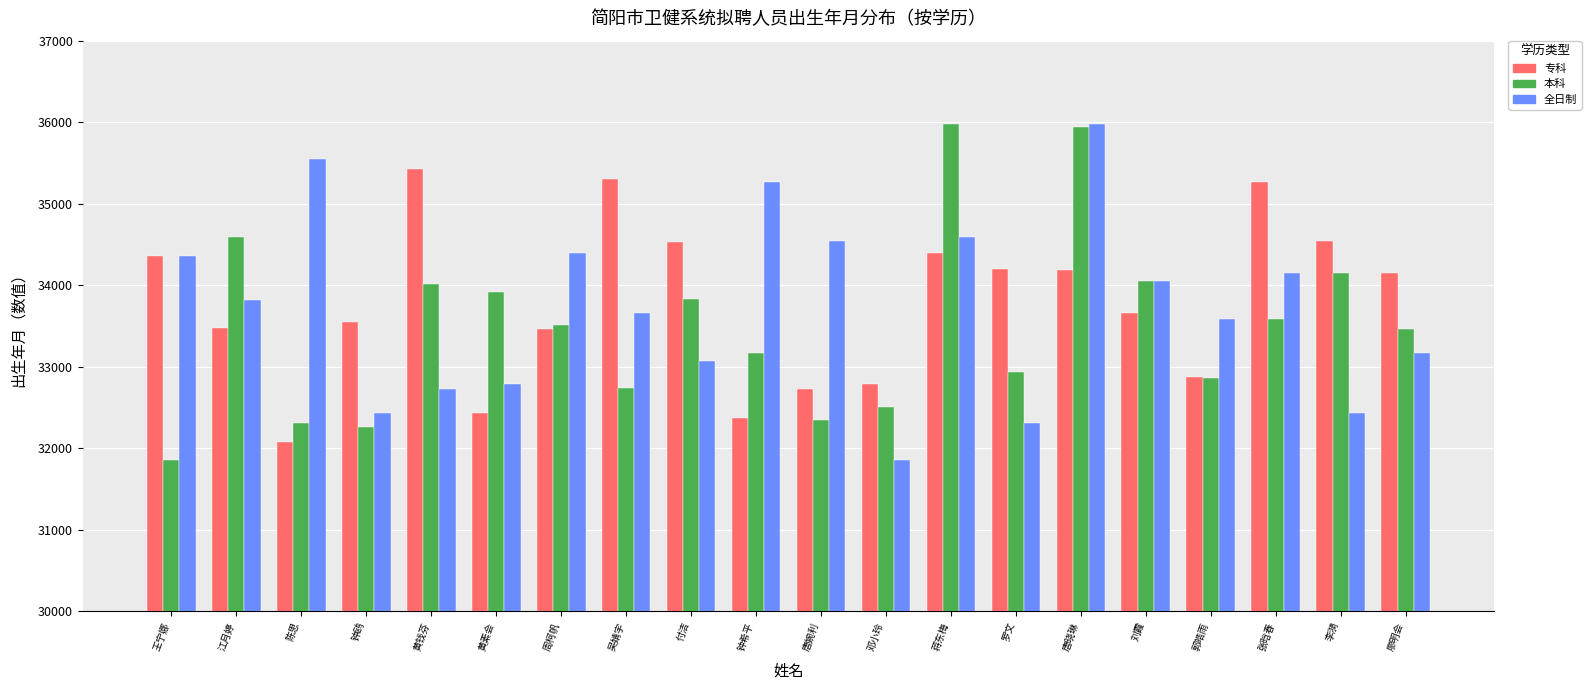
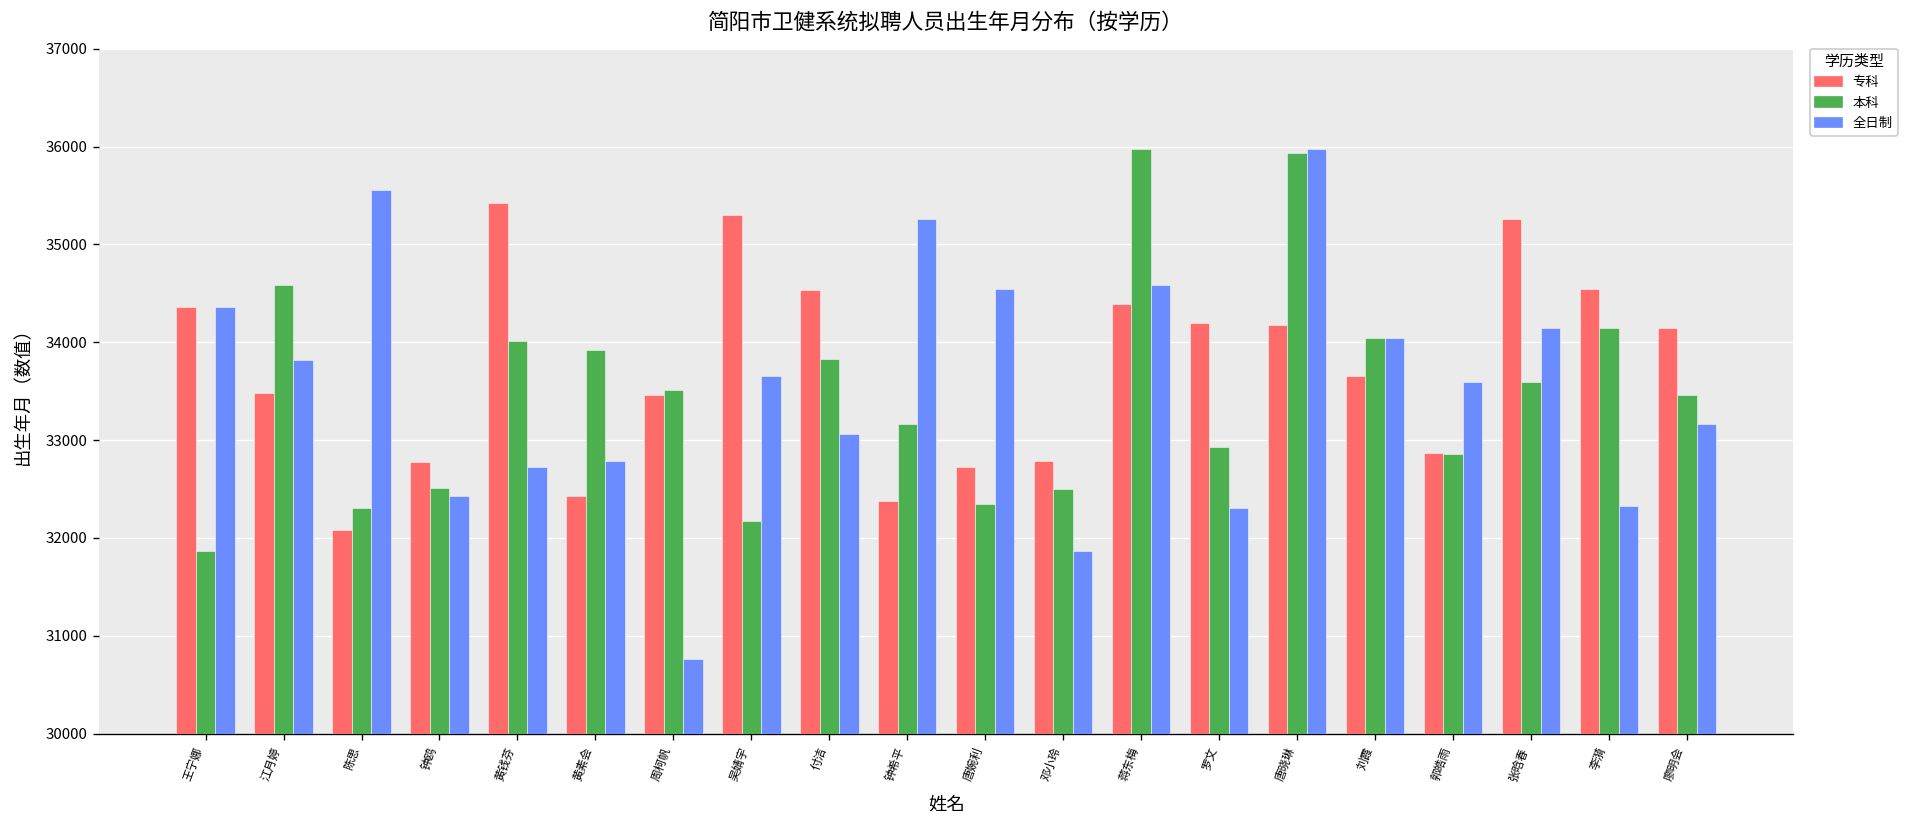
  {
    "专科": {
      "王宁娜": 34400,
      "江月婷": 33500,
      "陈思": 32100,
-     "钟鸥": 33600,
+     "钟鸥": 32800,
      "黄钱芬": 35400,
      "黄素会": 32400,
      "周柯帆": 33500,
      "吴婧宇": 35300,
      "付洁": 34500,
      "钟希平": 32400,
      "唐婉利": 32700,
      "邓小玲": 32800,
      "蒋东梅": 34400,
      "罗文": 34200,
      "唐晓琳": 34200,
      "刘霞": 33700,
      "郭皓雨": 32900,
      "张晗春": 35300,
      "李漪": 34500,
      "廖明会": 34200
    },
    "本科": {
      "王宁娜": 31900,
      "江月婷": 34600,
      "陈思": 32300,
-     "钟鸥": 32300,
+     "钟鸥": 32500,
      "黄钱芬": 34000,
      "黄素会": 33900,
      "周柯帆": 33500,
-     "吴婧宇": 32700,
+     "吴婧宇": 32200,
      "付洁": 33800,
      "钟希平": 33200,
      "唐婉利": 32300,
      "邓小玲": 32500,
      "蒋东梅": 36000,
      "罗文": 32900,
      "唐晓琳": 35900,
      "刘霞": 34000,
      "郭皓雨": 32900,
      "张晗春": 33600,
      "李漪": 34200,
      "廖明会": 33500
    },
    "全日制": {
      "王宁娜": 34400,
      "江月婷": 33800,
      "陈思": 35600,
      "钟鸥": 32400,
      "黄钱芬": 32700,
      "黄素会": 32800,
-     "周柯帆": 34400,
+     "周柯帆": 30800,
      "吴婧宇": 33700,
      "付洁": 33100,
      "钟希平": 35300,
      "唐婉利": 34500,
      "邓小玲": 31900,
      "蒋东梅": 34600,
      "罗文": 32300,
      "唐晓琳": 36000,
      "刘霞": 34000,
      "郭皓雨": 33600,
      "张晗春": 34200,
-     "李漪": 32400,
+     "李漪": 32300,
      "廖明会": 33200
    }
  }
